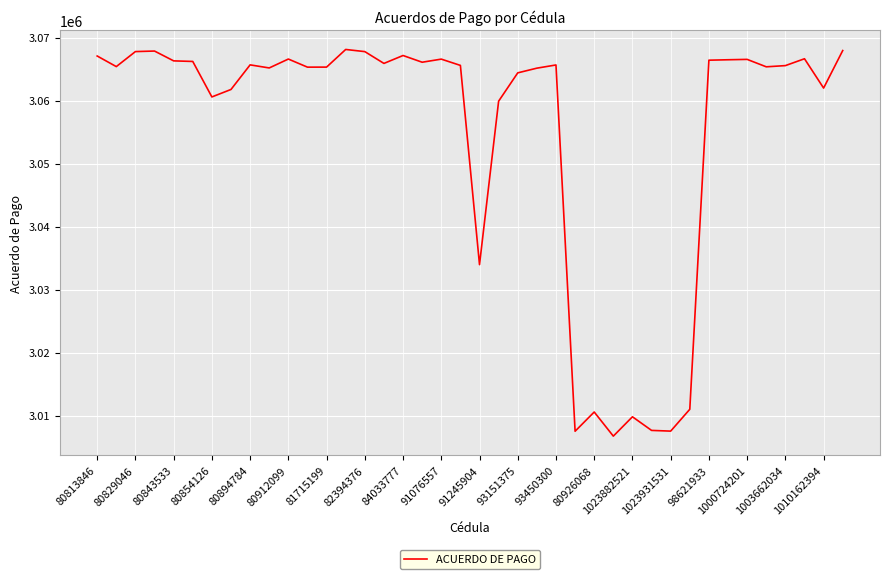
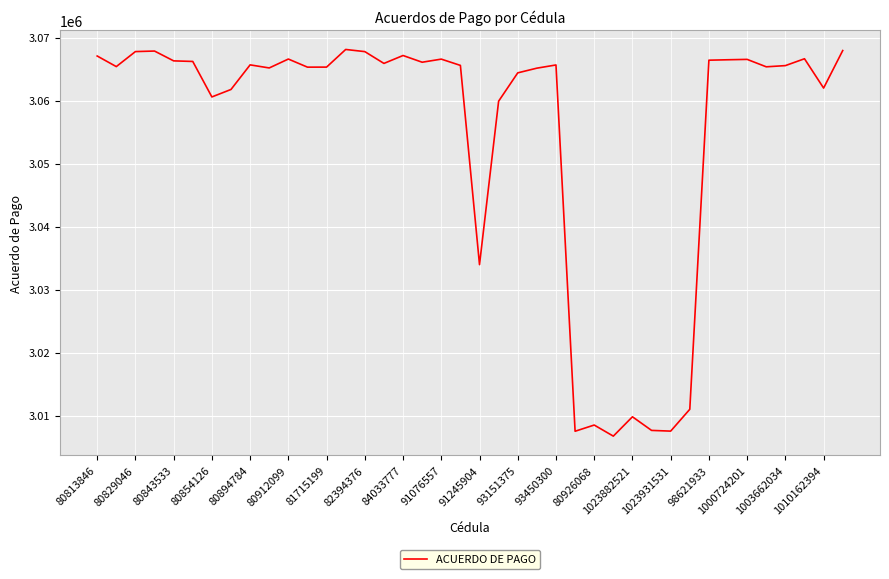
  {
    "80813846": 3067000,
    "80829046": 3068000,
    "80843533": 3066000,
    "80854126": 3061000,
    "80894784": 3066000,
    "80912099": 3067000,
    "81715199": 3065000,
    "82394376": 3068000,
    "84033777": 3067000,
    "91076557": 3067000,
    "91245904": 3034000,
    "93151375": 3064000,
    "93450300": 3066000,
-   "80926068": 3011000,
+   "80926068": 3009000,
    "1023882521": 3010000,
    "1023931531": 3008000,
    "98621933": 3066000,
    "1000724201": 3067000,
    "1003662034": 3066000,
    "1010162394": 3062000
  }
